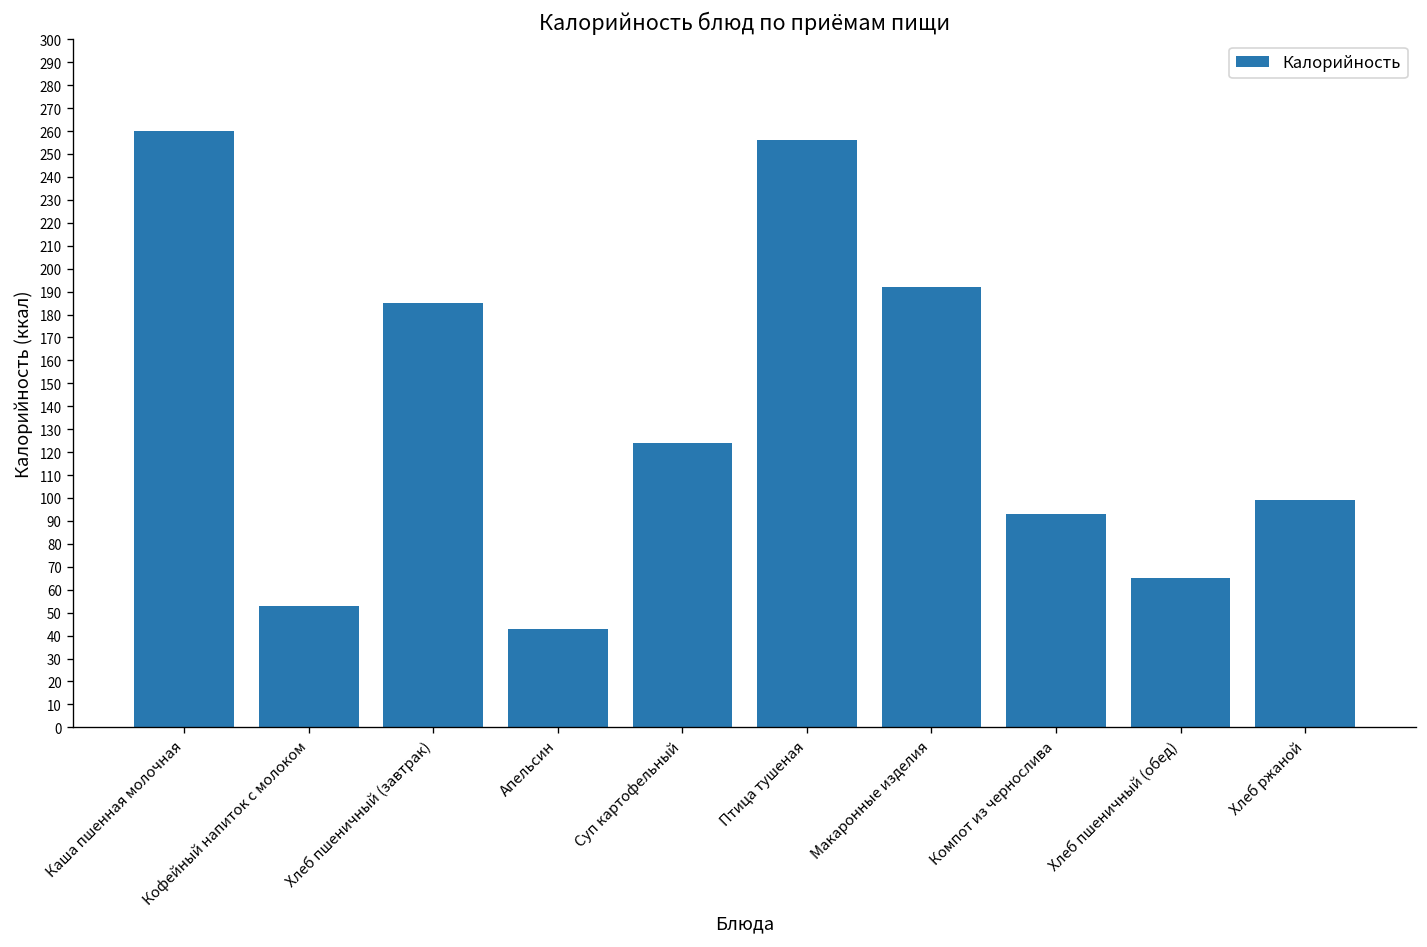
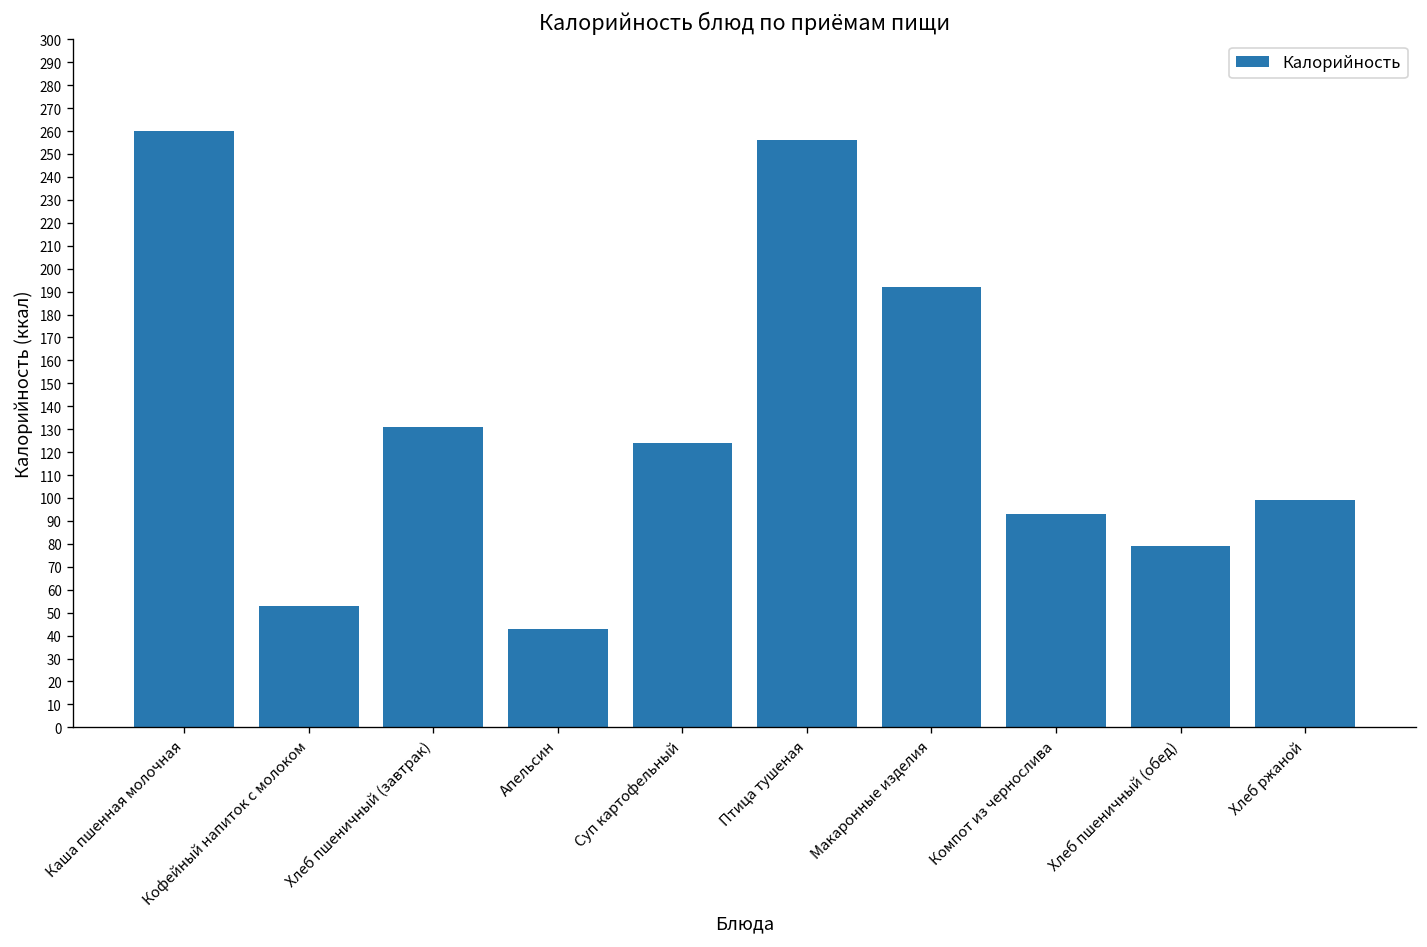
  {
    "Каша пшенная молочная": 260,
    "Кофейный напиток с молоком": 53,
-   "Хлеб пшеничный (завтрак)": 185,
+   "Хлеб пшеничный (завтрак)": 131,
    "Апельсин": 43,
    "Суп картофельный": 124,
    "Птица тушеная": 256,
    "Макаронные изделия": 192,
    "Компот из чернослива": 93,
-   "Хлеб пшеничный (обед)": 65,
+   "Хлеб пшеничный (обед)": 79,
    "Хлеб ржаной": 99
  }
